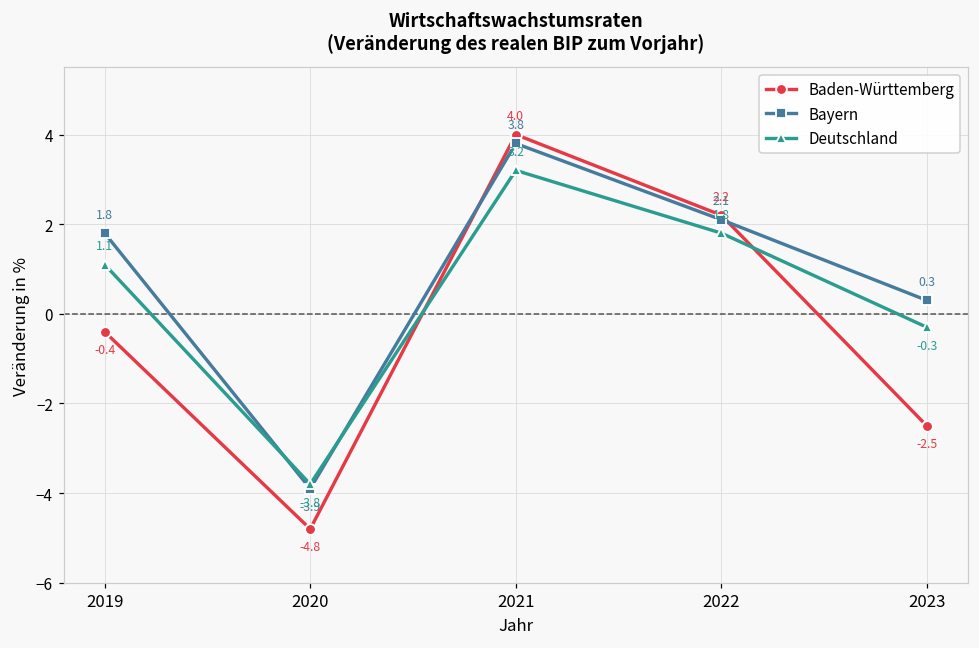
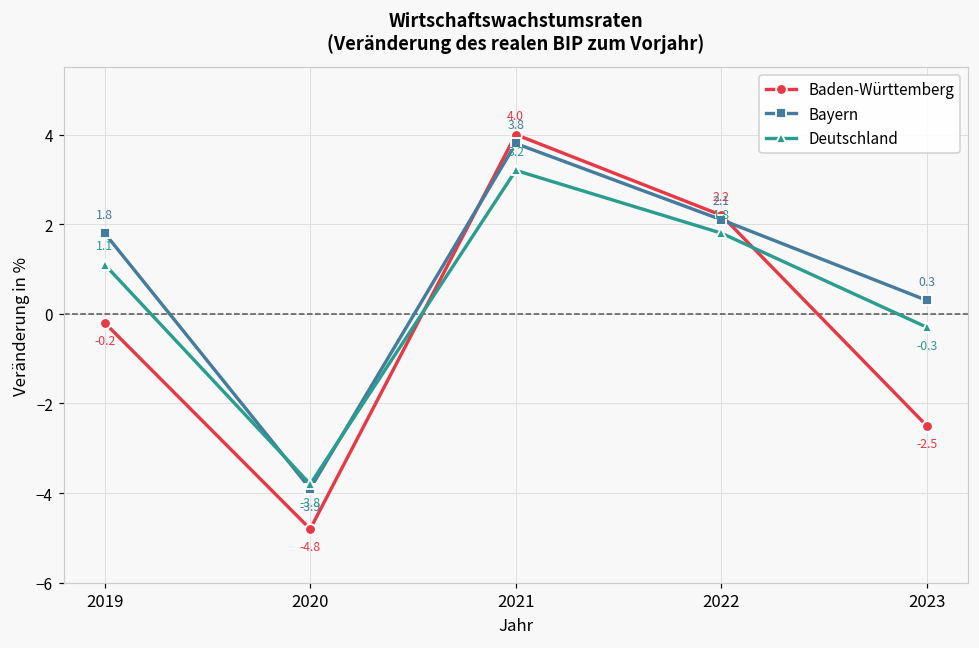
  {
    "Baden-Württemberg": {
-     "2019": -0.4,
+     "2019": -0.2,
      "2020": -4.8,
      "2023": -2.5
    }
  }
